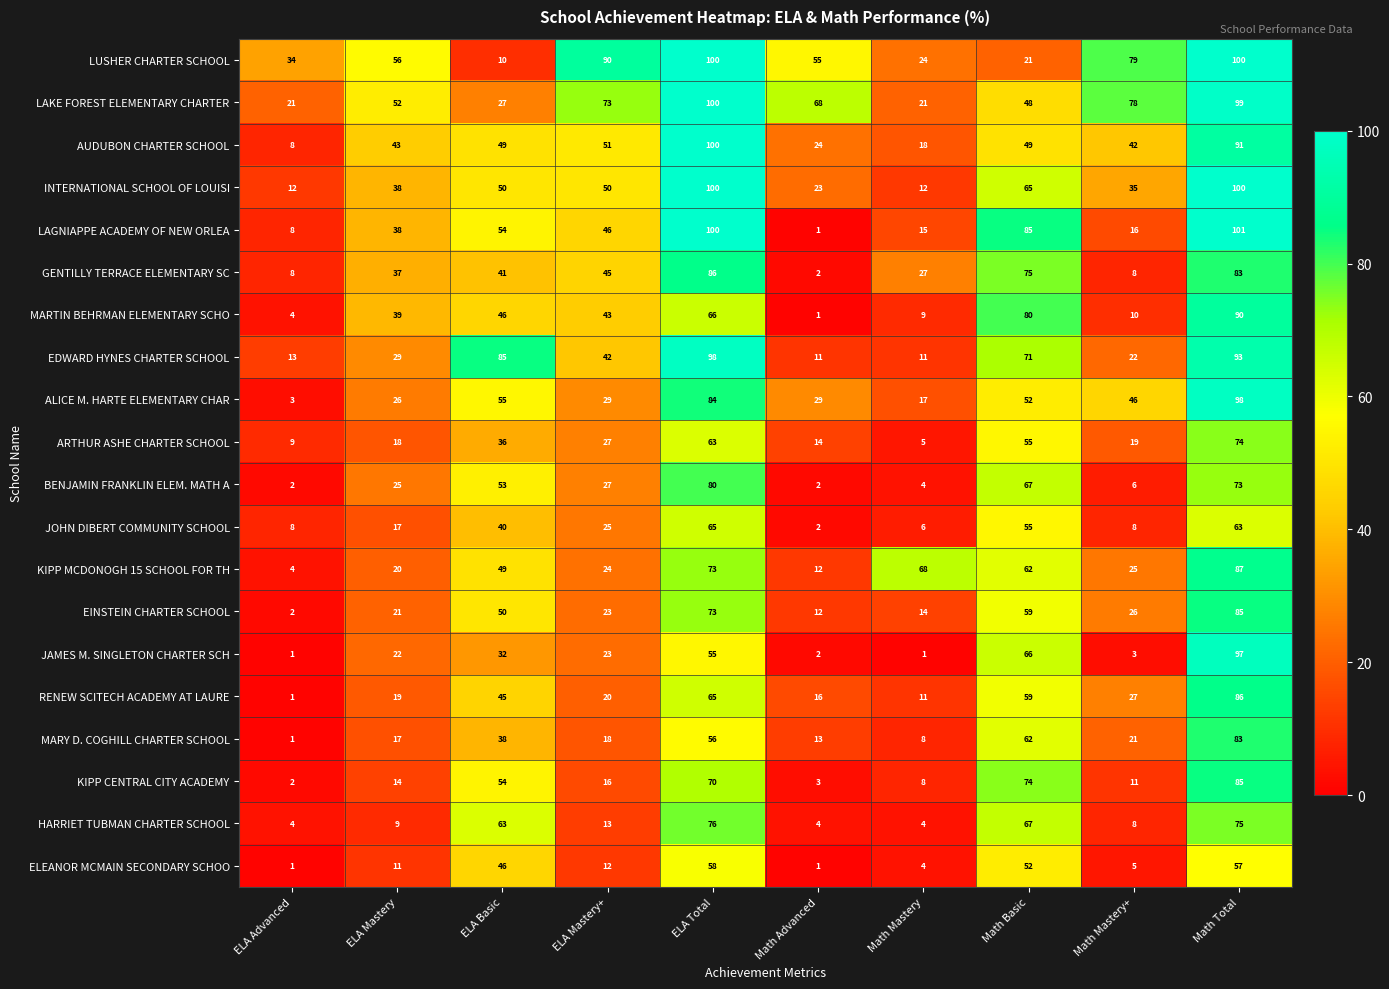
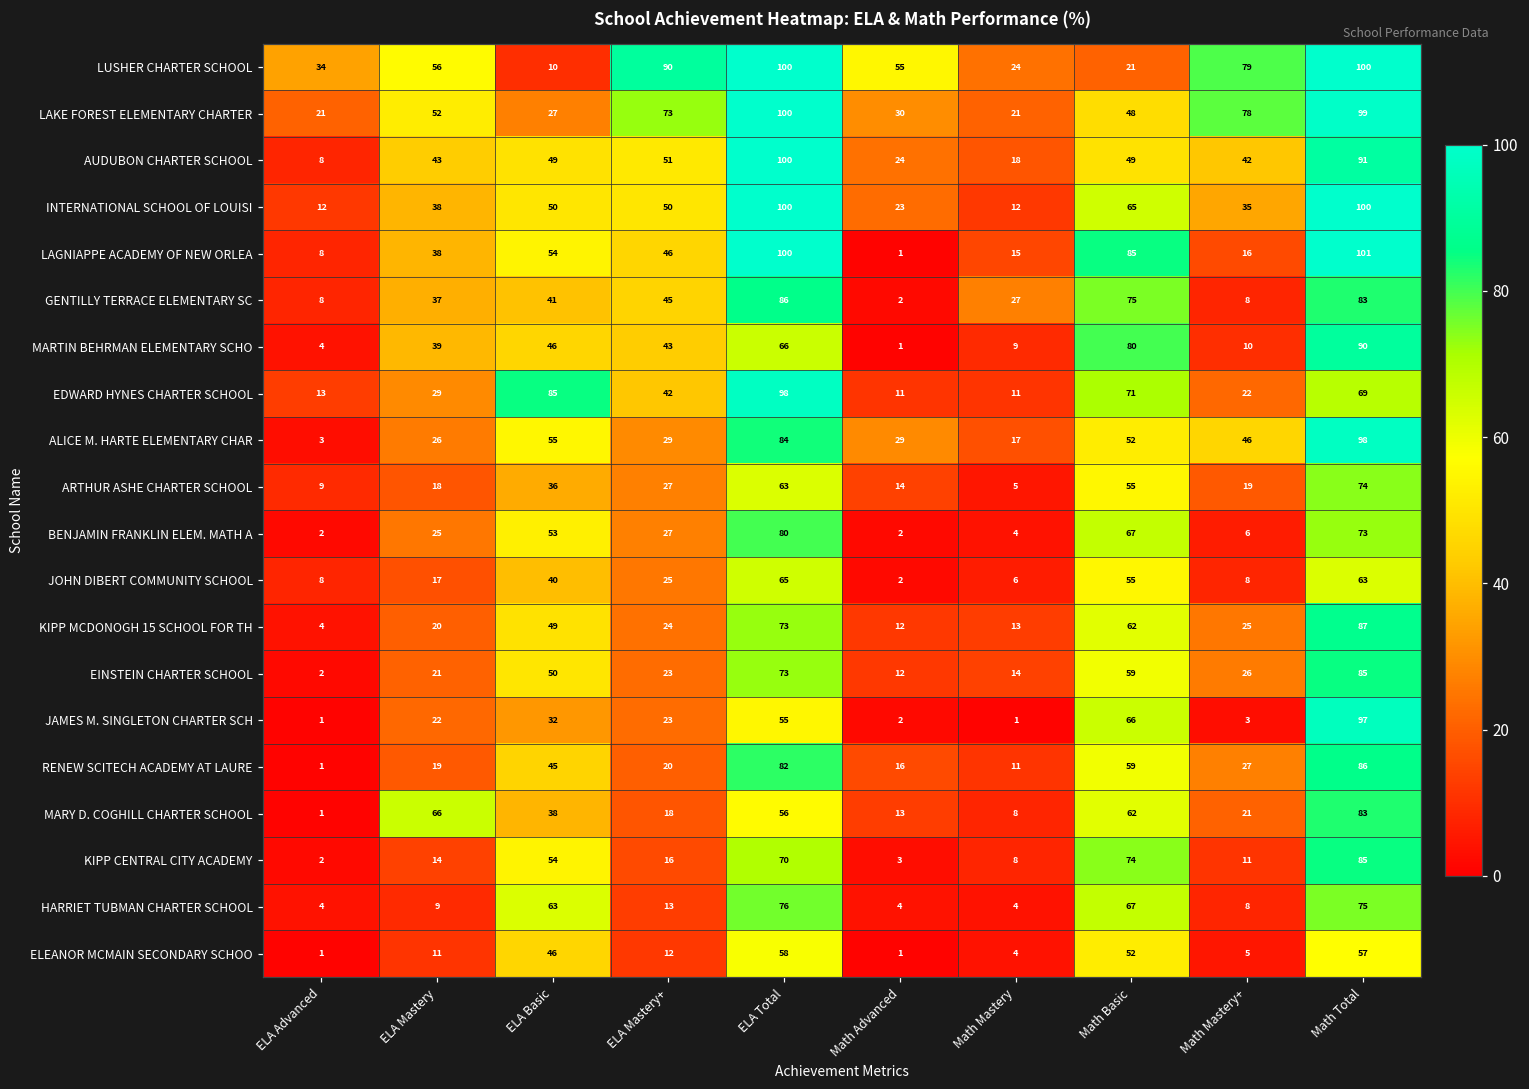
  {
    "LUSHER CHARTER SCHOOL": {
      "ELA Advanced": 34,
      "ELA Mastery": 56,
      "ELA Basic": 10,
      "ELA Mastery+": 90,
      "ELA Total": 100,
      "Math Advanced": 55,
      "Math Mastery": 24,
      "Math Basic": 21,
      "Math Mastery+": 79,
      "Math Total": 100
    },
    "LAKE FOREST ELEMENTARY CHARTER": {
      "ELA Advanced": 21,
      "ELA Mastery": 52,
      "ELA Basic": 27,
      "ELA Mastery+": 73,
      "ELA Total": 100,
-     "Math Advanced": 68,
+     "Math Advanced": 30,
      "Math Mastery": 21,
      "Math Basic": 48,
      "Math Mastery+": 78,
      "Math Total": 99
    },
    "AUDUBON CHARTER SCHOOL": {
      "ELA Advanced": 8,
      "ELA Mastery": 43,
      "ELA Basic": 49,
      "ELA Mastery+": 51,
      "ELA Total": 100,
      "Math Advanced": 24,
      "Math Mastery": 18,
      "Math Basic": 49,
      "Math Mastery+": 42,
      "Math Total": 91
    },
    "INTERNATIONAL SCHOOL OF LOUISI": {
      "ELA Advanced": 12,
      "ELA Mastery": 38,
      "ELA Basic": 50,
      "ELA Mastery+": 50,
      "ELA Total": 100,
      "Math Advanced": 23,
      "Math Mastery": 12,
      "Math Basic": 65,
      "Math Mastery+": 35,
      "Math Total": 100
    },
    "LAGNIAPPE ACADEMY OF NEW ORLEA": {
      "ELA Advanced": 8,
      "ELA Mastery": 38,
      "ELA Basic": 54,
      "ELA Mastery+": 46,
      "ELA Total": 100,
      "Math Advanced": 1,
      "Math Mastery": 15,
      "Math Basic": 85,
      "Math Mastery+": 16,
      "Math Total": 101
    },
    "GENTILLY TERRACE ELEMENTARY SC": {
      "ELA Advanced": 8,
      "ELA Mastery": 37,
      "ELA Basic": 41,
      "ELA Mastery+": 45,
      "ELA Total": 86,
      "Math Advanced": 2,
      "Math Mastery": 27,
      "Math Basic": 75,
      "Math Mastery+": 8,
      "Math Total": 83
    },
    "MARTIN BEHRMAN ELEMENTARY SCHO": {
      "ELA Advanced": 4,
      "ELA Mastery": 39,
      "ELA Basic": 46,
      "ELA Mastery+": 43,
      "ELA Total": 66,
      "Math Advanced": 1,
      "Math Mastery": 9,
      "Math Basic": 80,
      "Math Mastery+": 10,
      "Math Total": 90
    },
    "EDWARD HYNES CHARTER SCHOOL": {
      "ELA Advanced": 13,
      "ELA Mastery": 29,
      "ELA Basic": 85,
      "ELA Mastery+": 42,
      "ELA Total": 98,
      "Math Advanced": 11,
      "Math Mastery": 11,
      "Math Basic": 71,
      "Math Mastery+": 22,
-     "Math Total": 93
+     "Math Total": 69
    },
    "ALICE M. HARTE ELEMENTARY CHAR": {
      "ELA Advanced": 3,
      "ELA Mastery": 26,
      "ELA Basic": 55,
      "ELA Mastery+": 29,
      "ELA Total": 84,
      "Math Advanced": 29,
      "Math Mastery": 17,
      "Math Basic": 52,
      "Math Mastery+": 46,
      "Math Total": 98
    },
    "ARTHUR ASHE CHARTER SCHOOL": {
      "ELA Advanced": 9,
      "ELA Mastery": 18,
      "ELA Basic": 36,
      "ELA Mastery+": 27,
      "ELA Total": 63,
      "Math Advanced": 14,
      "Math Mastery": 5,
      "Math Basic": 55,
      "Math Mastery+": 19,
      "Math Total": 74
    },
    "BENJAMIN FRANKLIN ELEM. MATH A": {
      "ELA Advanced": 2,
      "ELA Mastery": 25,
      "ELA Basic": 53,
      "ELA Mastery+": 27,
      "ELA Total": 80,
      "Math Advanced": 2,
      "Math Mastery": 4,
      "Math Basic": 67,
      "Math Mastery+": 6,
      "Math Total": 73
    },
    "JOHN DIBERT COMMUNITY SCHOOL": {
      "ELA Advanced": 8,
      "ELA Mastery": 17,
      "ELA Basic": 40,
      "ELA Mastery+": 25,
      "ELA Total": 65,
      "Math Advanced": 2,
      "Math Mastery": 6,
      "Math Basic": 55,
      "Math Mastery+": 8,
      "Math Total": 63
    },
    "KIPP MCDONOGH 15 SCHOOL FOR TH": {
      "ELA Advanced": 4,
      "ELA Mastery": 20,
      "ELA Basic": 49,
      "ELA Mastery+": 24,
      "ELA Total": 73,
      "Math Advanced": 12,
-     "Math Mastery": 68,
+     "Math Mastery": 13,
      "Math Basic": 62,
      "Math Mastery+": 25,
      "Math Total": 87
    },
    "EINSTEIN CHARTER SCHOOL": {
      "ELA Advanced": 2,
      "ELA Mastery": 21,
      "ELA Basic": 50,
      "ELA Mastery+": 23,
      "ELA Total": 73,
      "Math Advanced": 12,
      "Math Mastery": 14,
      "Math Basic": 59,
      "Math Mastery+": 26,
      "Math Total": 85
    },
    "JAMES M. SINGLETON CHARTER SCH": {
      "ELA Advanced": 1,
      "ELA Mastery": 22,
      "ELA Basic": 32,
      "ELA Mastery+": 23,
      "ELA Total": 55,
      "Math Advanced": 2,
      "Math Mastery": 1,
      "Math Basic": 66,
      "Math Mastery+": 3,
      "Math Total": 97
    },
    "RENEW SCITECH ACADEMY AT LAURE": {
      "ELA Advanced": 1,
      "ELA Mastery": 19,
      "ELA Basic": 45,
      "ELA Mastery+": 20,
-     "ELA Total": 65,
+     "ELA Total": 82,
      "Math Advanced": 16,
      "Math Mastery": 11,
      "Math Basic": 59,
      "Math Mastery+": 27,
      "Math Total": 86
    },
    "MARY D. COGHILL CHARTER SCHOOL": {
      "ELA Advanced": 1,
-     "ELA Mastery": 17,
+     "ELA Mastery": 66,
      "ELA Basic": 38,
      "ELA Mastery+": 18,
      "ELA Total": 56,
      "Math Advanced": 13,
      "Math Mastery": 8,
      "Math Basic": 62,
      "Math Mastery+": 21,
      "Math Total": 83
    },
    "KIPP CENTRAL CITY ACADEMY": {
      "ELA Advanced": 2,
      "ELA Mastery": 14,
      "ELA Basic": 54,
      "ELA Mastery+": 16,
      "ELA Total": 70,
      "Math Advanced": 3,
      "Math Mastery": 8,
      "Math Basic": 74,
      "Math Mastery+": 11,
      "Math Total": 85
    },
    "HARRIET TUBMAN CHARTER SCHOOL": {
      "ELA Advanced": 4,
      "ELA Mastery": 9,
      "ELA Basic": 63,
      "ELA Mastery+": 13,
      "ELA Total": 76,
      "Math Advanced": 4,
      "Math Mastery": 4,
      "Math Basic": 67,
      "Math Mastery+": 8,
      "Math Total": 75
    },
    "ELEANOR MCMAIN SECONDARY SCHOO": {
      "ELA Advanced": 1,
      "ELA Mastery": 11,
      "ELA Basic": 46,
      "ELA Mastery+": 12,
      "ELA Total": 58,
      "Math Advanced": 1,
      "Math Mastery": 4,
      "Math Basic": 52,
      "Math Mastery+": 5,
      "Math Total": 57
    }
  }
